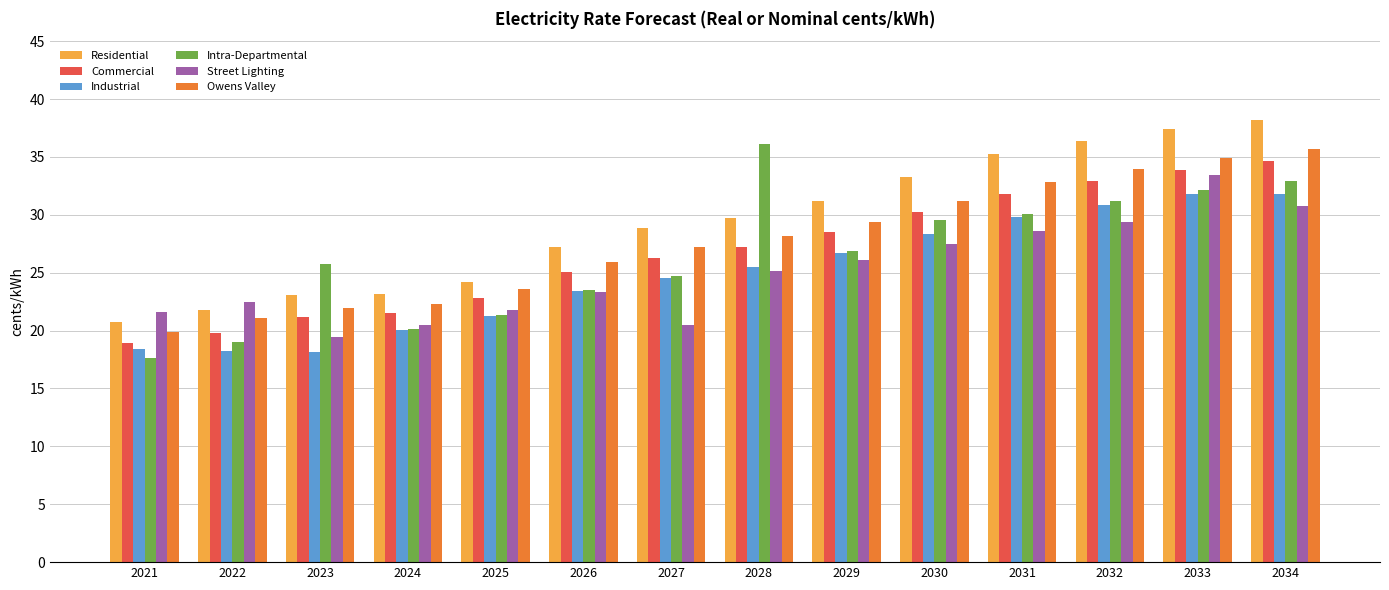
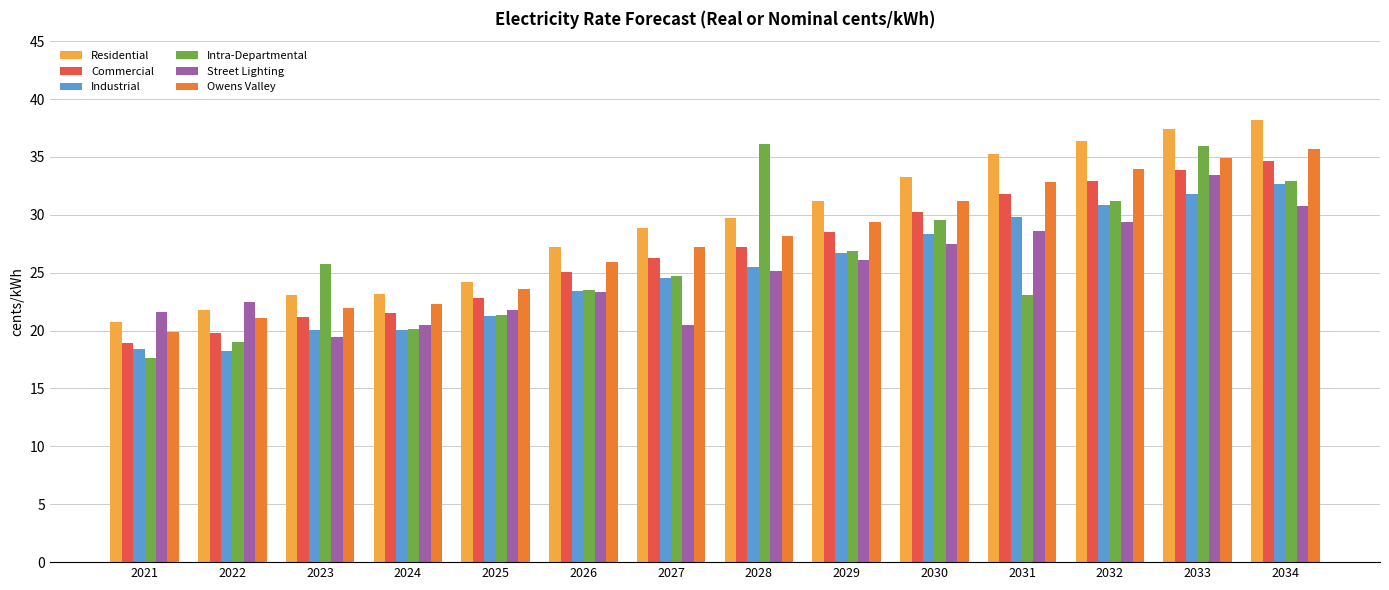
  {
    "Industrial": {
      "2021": 18.5,
      "2022": 18.3,
-     "2023": 18.2,
+     "2023": 20.0,
      "2024": 20.0,
      "2025": 21.3,
      "2026": 23.4,
      "2027": 24.6,
      "2028": 25.5,
      "2029": 26.7,
      "2030": 28.4,
      "2031": 29.8,
      "2032": 30.9,
      "2033": 31.8,
-     "2034": 31.8
+     "2034": 32.6
    },
    "Intra-Departmental": {
      "2021": 17.7,
      "2022": 19.0,
      "2023": 25.8,
      "2024": 20.1,
      "2025": 21.4,
      "2026": 23.6,
      "2027": 24.7,
      "2028": 36.1,
      "2029": 26.9,
      "2030": 29.6,
-     "2031": 30.1,
+     "2031": 23.1,
      "2032": 31.2,
-     "2033": 32.1,
+     "2033": 35.9,
      "2034": 33.0
    },
    "Street Lighting": {
      "2021": 21.6,
      "2022": 22.5,
      "2023": 19.4,
      "2024": 20.5,
      "2025": 21.8,
      "2026": 23.4,
      "2027": 20.5,
      "2028": 25.1,
      "2029": 26.1,
      "2030": 27.5,
      "2031": 28.6,
      "2032": 29.4,
      "2033": 33.5,
      "2034": 30.7
    }
  }
